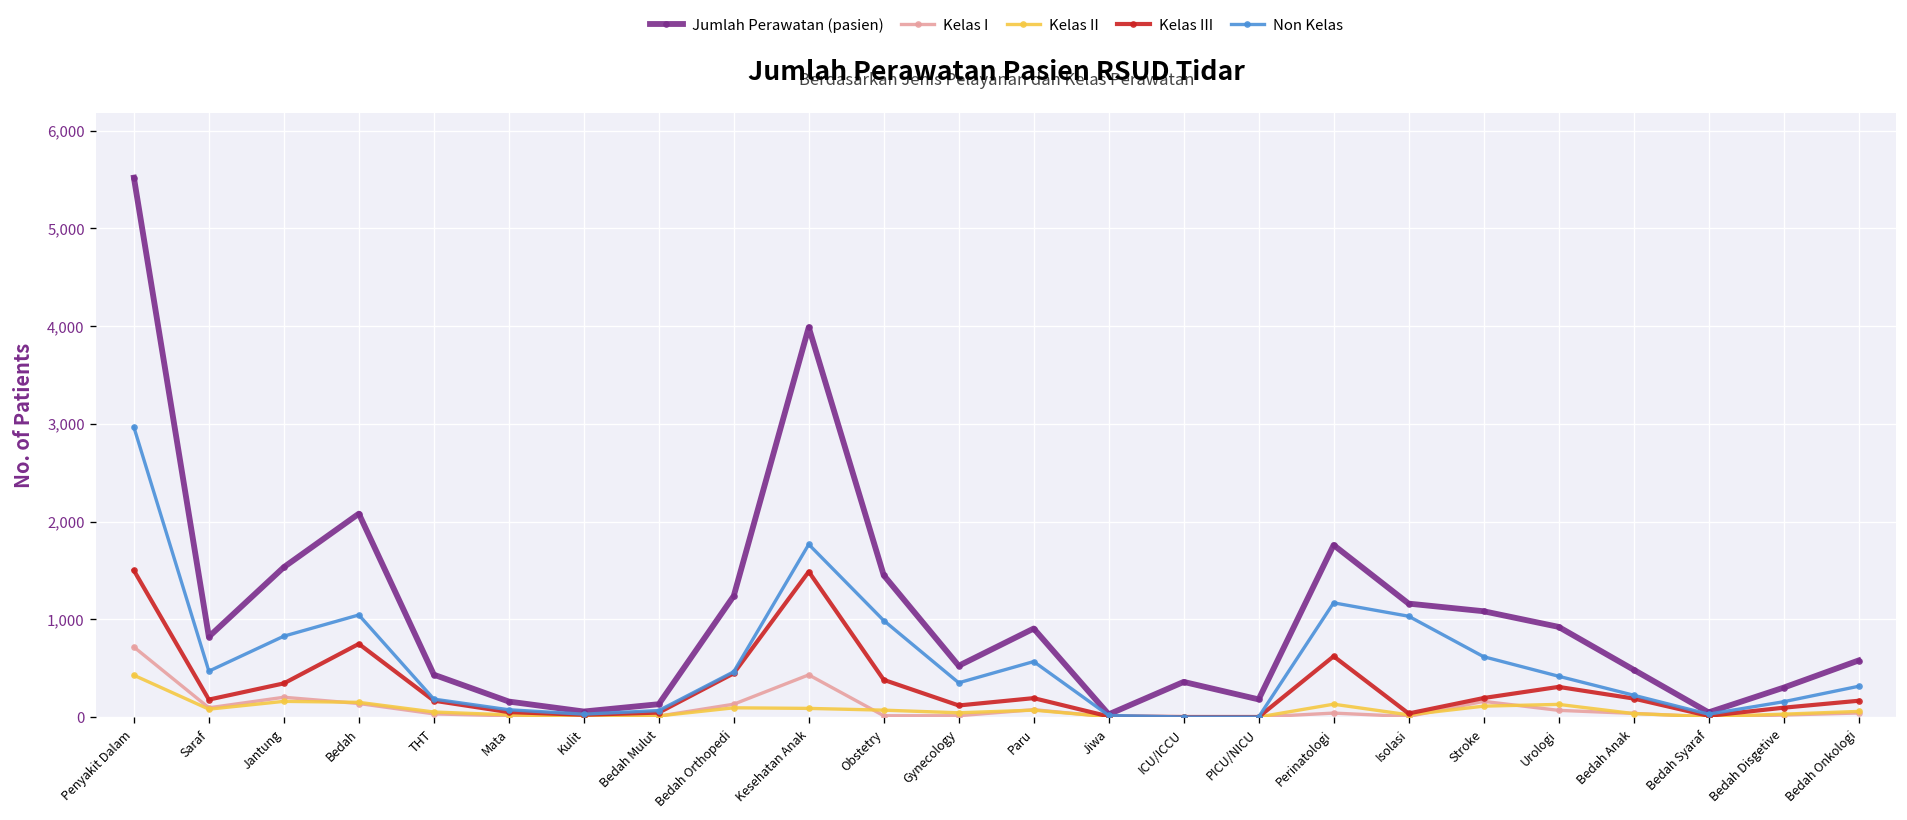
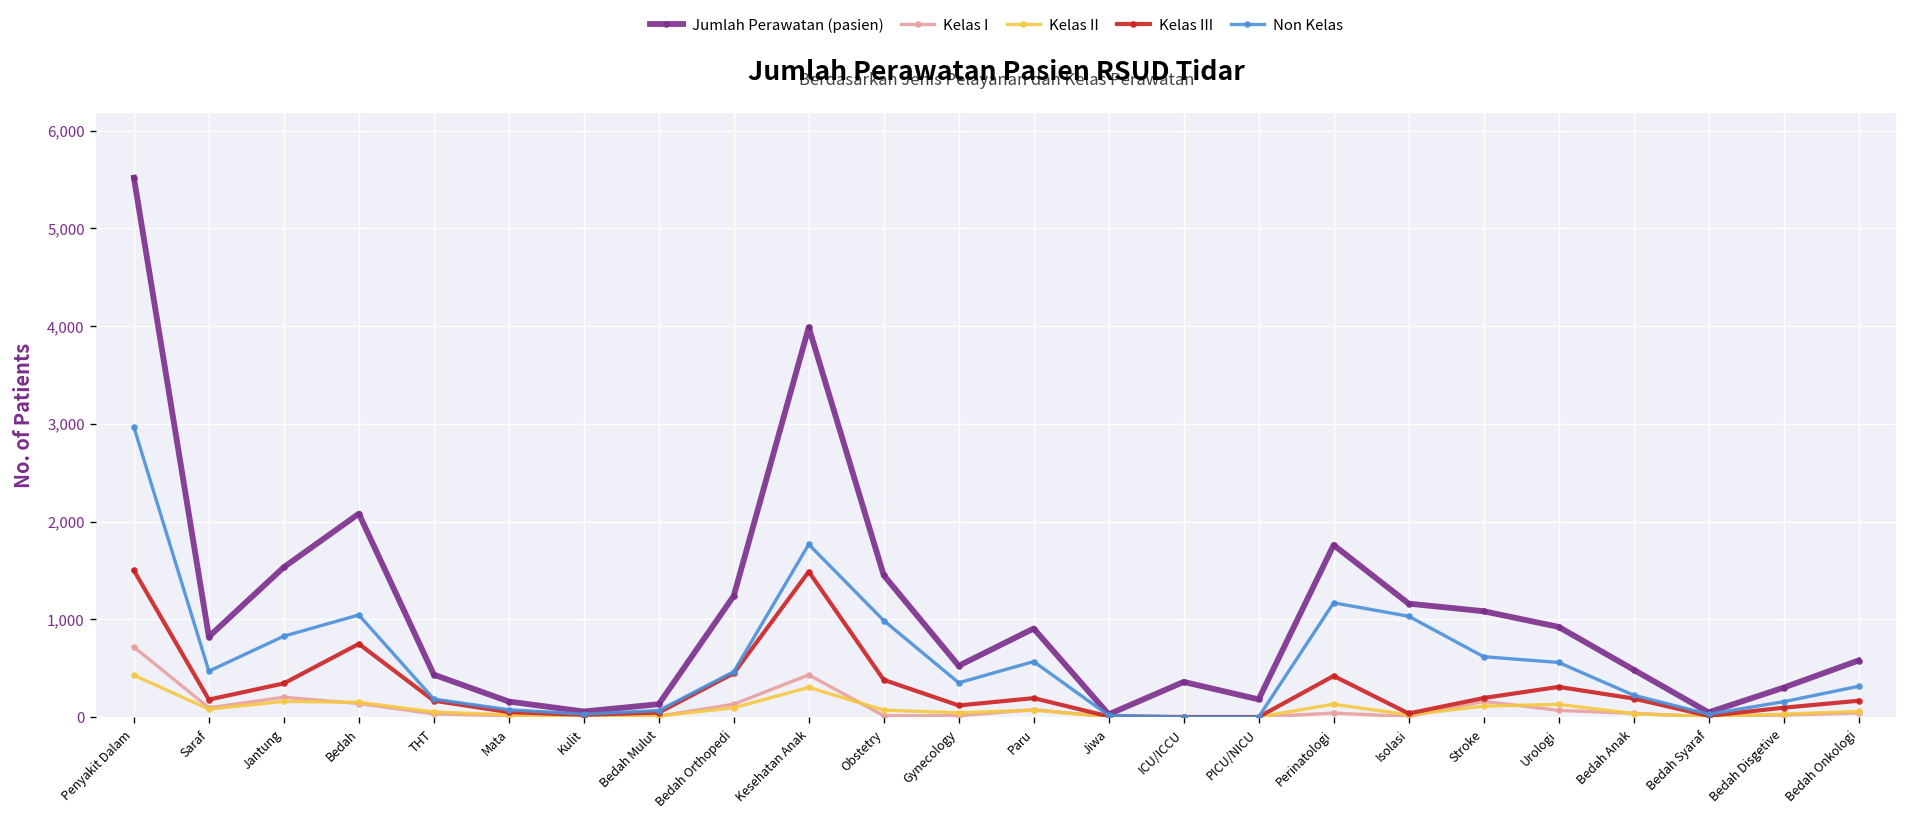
  {
    "Jumlah Perawatan (pasien)": {
      "Penyakit Dalam": "5,500",
      "Saraf": "800",
      "Jantung": "1,500",
      "Bedah": "2,100",
      "THT": "400",
      "Mata": "200",
      "Bedah Mulut": "100",
      "Bedah Orthopedi": "1,200",
      "Kesehatan Anak": "4,000",
      "Obstetry": "1,500",
      "Gynecology": "500",
      "Paru": "900",
      "ICU/ICCU": "400",
      "PICU/NICU": "200",
      "Perinatologi": "1,800",
      "Isolasi": "1,200",
      "Stroke": "1,100",
      "Urologi": "900",
      "Bedah Anak": "500",
      "Bedah Disgetive": "300",
      "Bedah Onkologi": "600"
    },
    "Kelas I": {
      "Penyakit Dalam": "700",
      "Jantung": "200",
      "Bedah Orthopedi": "100",
      "Kesehatan Anak": "400",
      "Obstetry": "0",
      "Perinatologi": "0",
      "Stroke": "200",
      "Urologi": "100"
    },
    "Kelas II": {
      "Penyakit Dalam": "400",
      "Jantung": "200",
      "Bedah Orthopedi": "100",
-     "Kesehatan Anak": "100",
+     "Kesehatan Anak": "300",
      "Obstetry": "100",
      "Perinatologi": "100",
      "Stroke": "100",
      "Urologi": "100"
    },
    "Kelas III": {
      "Penyakit Dalam": "1,500",
      "Saraf": "200",
      "Jantung": "300",
      "Bedah": "700",
      "Kesehatan Anak": "1,500",
      "Obstetry": "400",
      "Gynecology": "100",
      "Paru": "200",
-     "Perinatologi": "600",
+     "Perinatologi": "400",
      "Stroke": "200",
      "Urologi": "300",
      "Bedah Anak": "200",
      "Bedah Disgetive": "100",
      "Bedah Onkologi": "200"
    },
    "Non Kelas": {
      "Penyakit Dalam": "3,000",
      "Saraf": "500",
      "Jantung": "800",
      "Bedah": "1,000",
      "Kesehatan Anak": "1,800",
      "Obstetry": "1,000",
      "Gynecology": "400",
      "Paru": "600",
      "Perinatologi": "1,200",
      "Isolasi": "1,000",
      "Stroke": "600",
-     "Urologi": "400",
+     "Urologi": "600",
      "Bedah Anak": "200",
      "Bedah Disgetive": "200",
      "Bedah Onkologi": "300"
    }
  }
